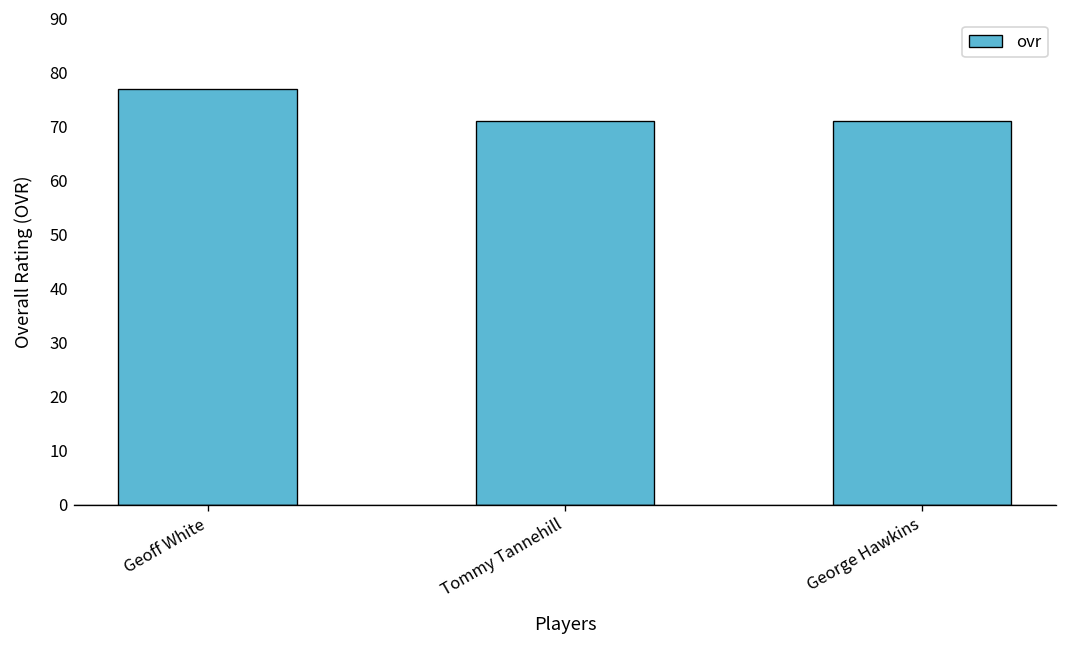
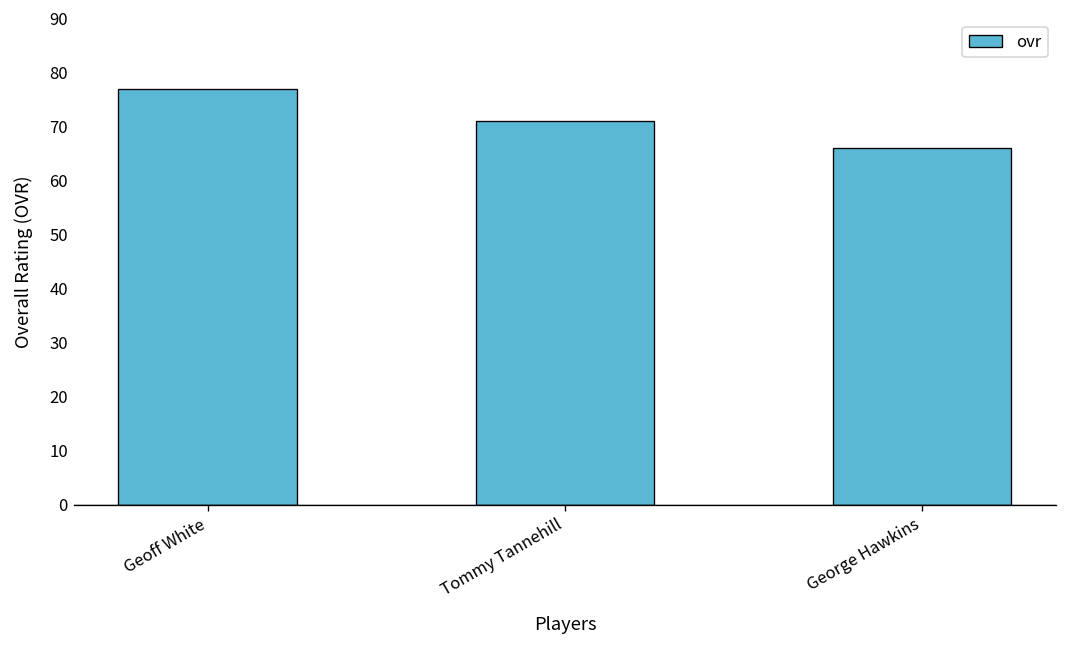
  {
    "Geoff White": 77,
    "Tommy Tannehill": 71,
-   "George Hawkins": 71
+   "George Hawkins": 66
  }
